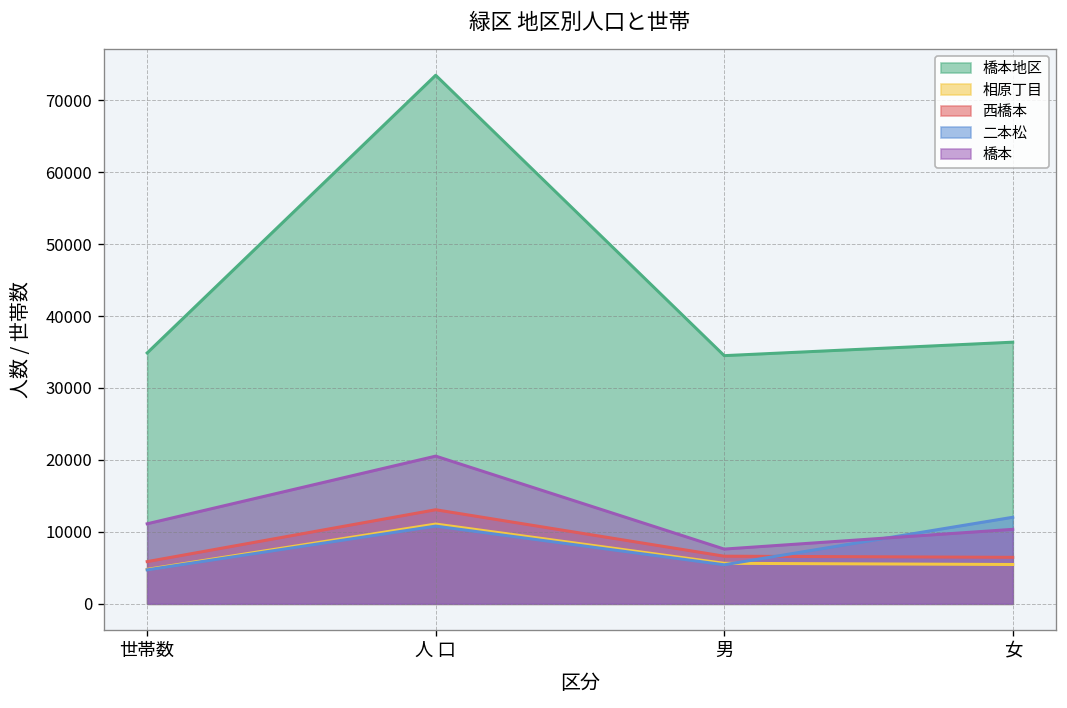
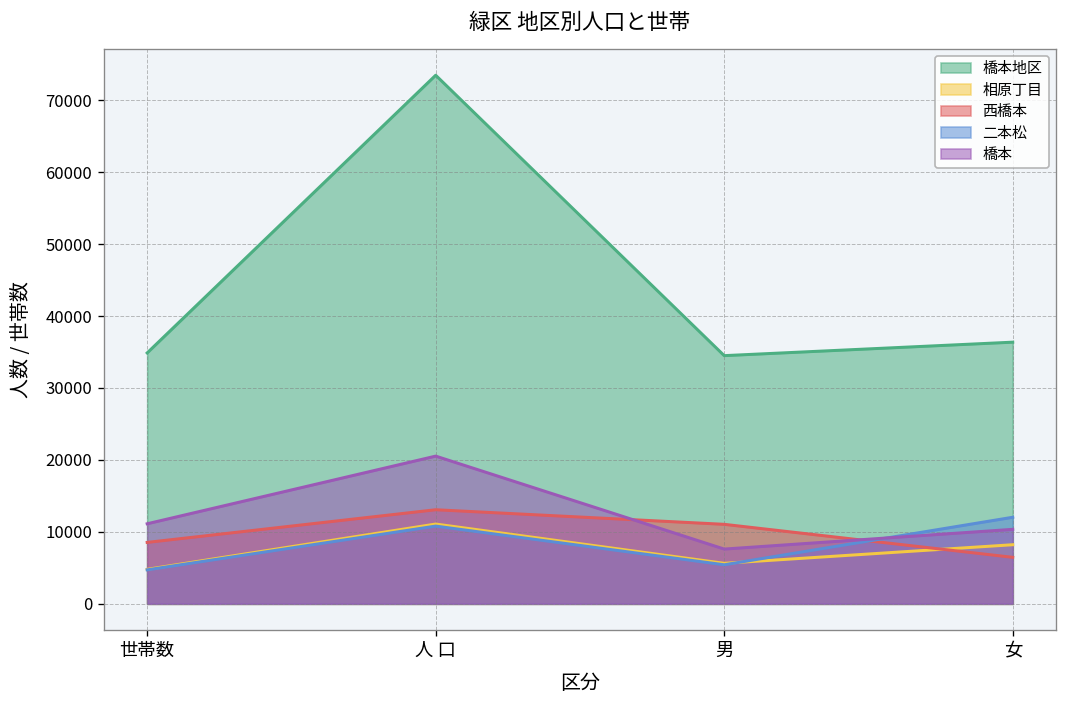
  {
    "橋本地区": {
      "世帯数": 35000,
      "人 口": 73000,
      "男": 34000,
      "女": 36000
    },
    "相原丁目": {
-     "女": 5000
+     "女": 8000
    },
    "西橋本": {
-     "世帯数": 6000,
+     "世帯数": 9000,
      "人 口": 13000,
-     "男": 7000,
+     "男": 11000,
      "女": 6000
    },
    "二本松": {
      "女": 12000
    },
    "橋本": {
      "世帯数": 11000,
      "人 口": 21000,
      "男": 8000,
      "女": 10000
    }
  }
